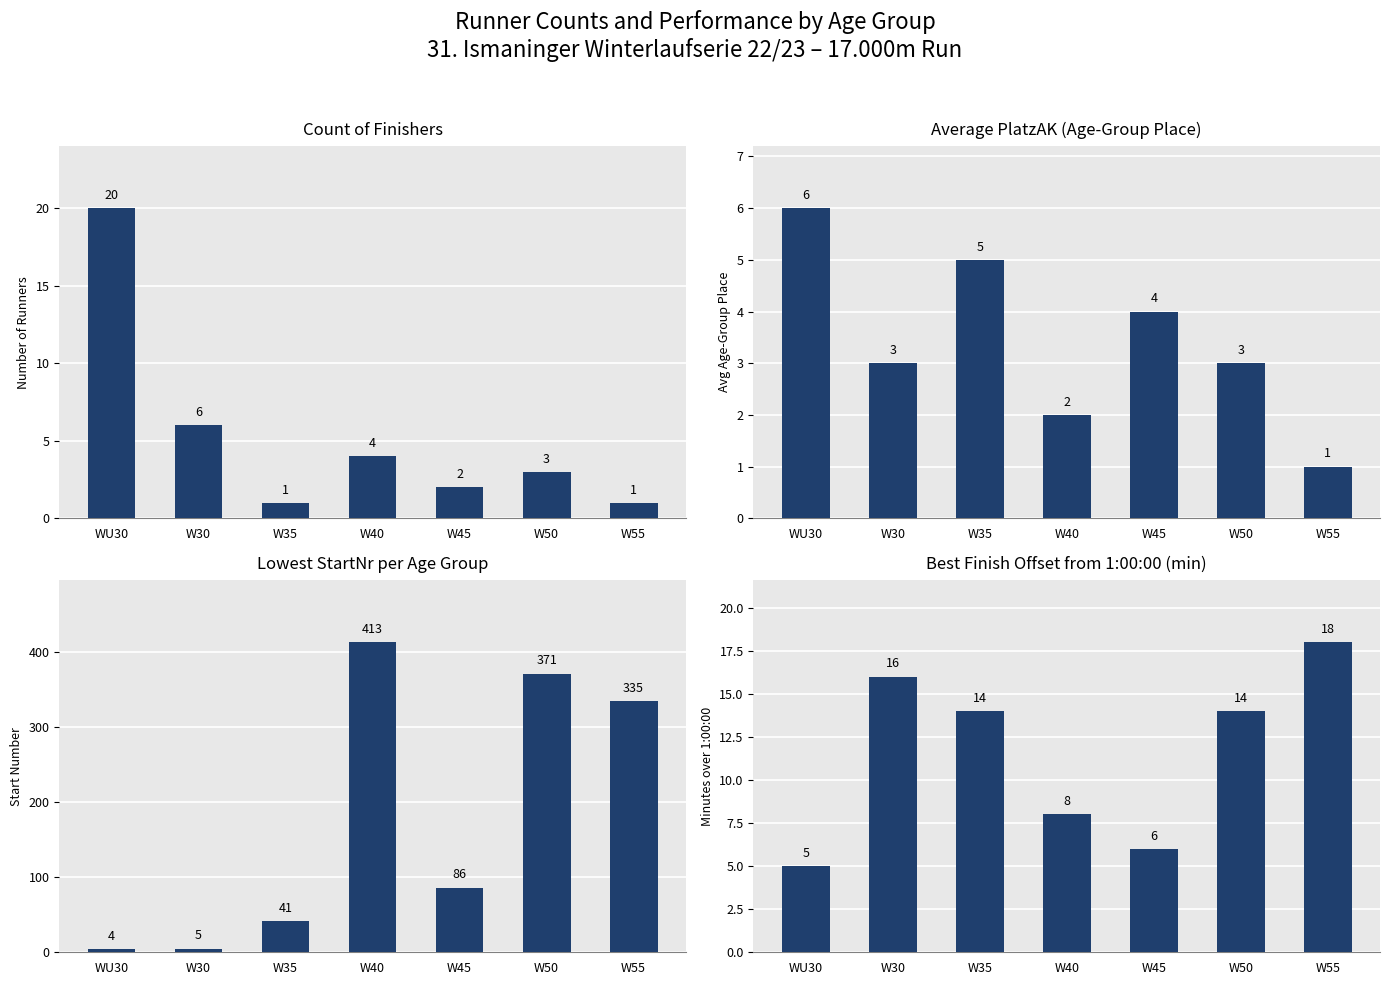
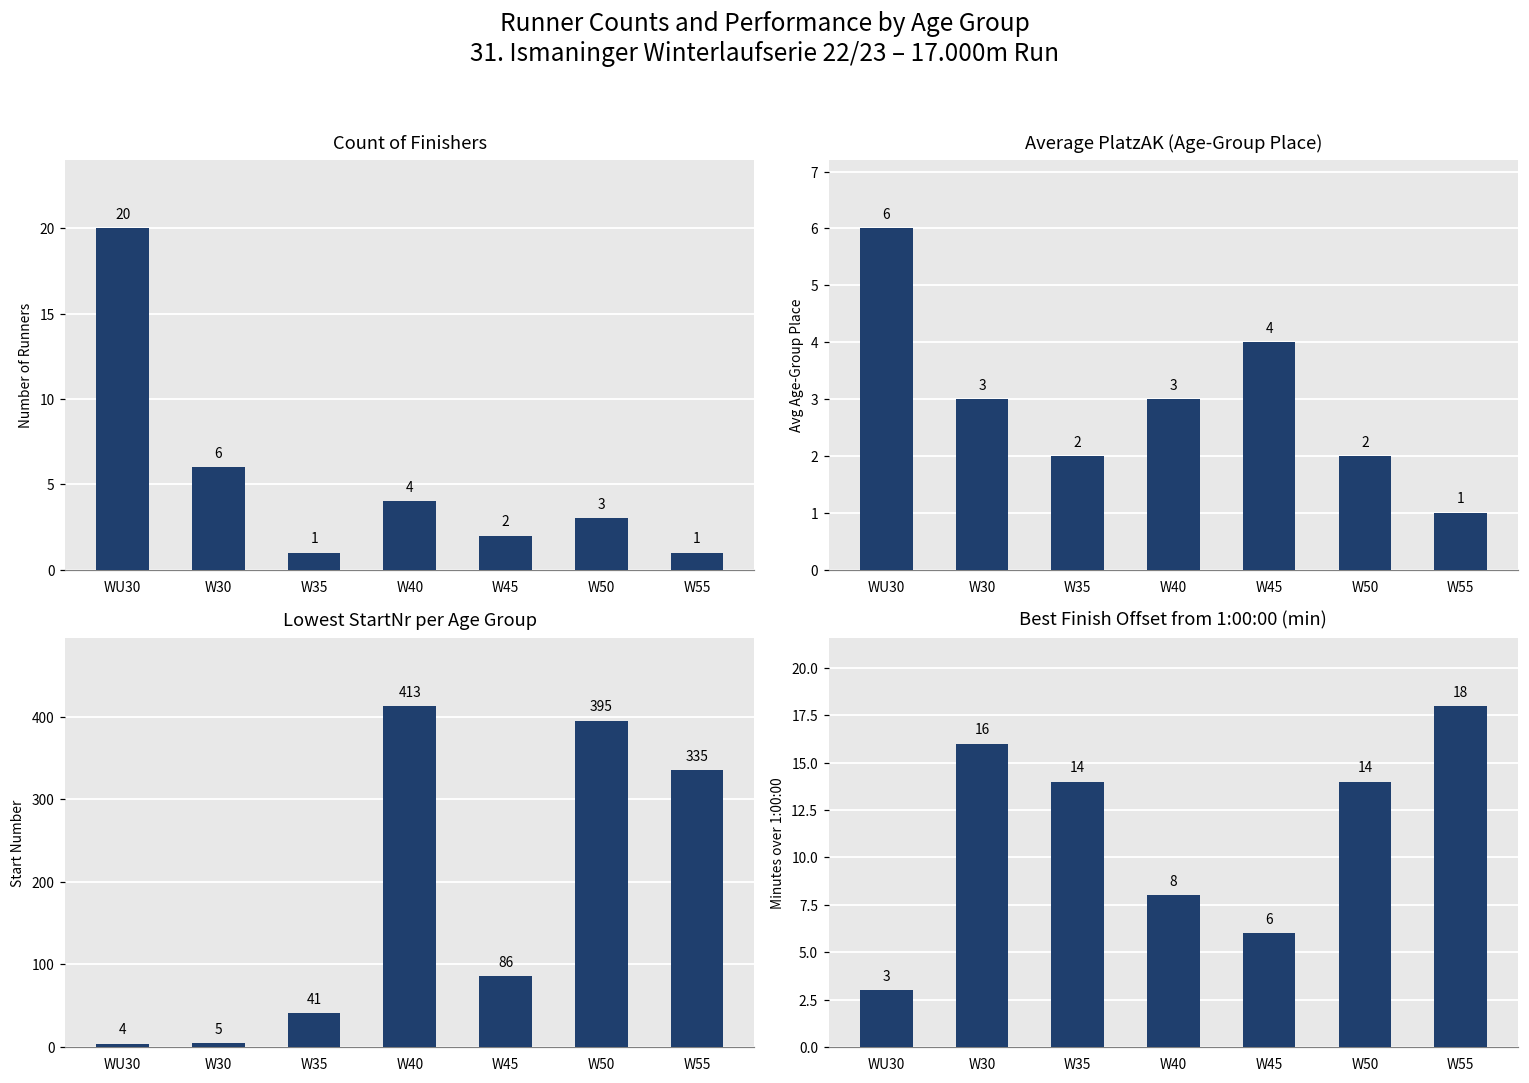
  {
    "Count of Finishers": {
      "WU30": 20,
      "W30": 6,
      "W35": 1,
      "W40": 4,
      "W45": 2,
      "W50": 3,
      "W55": 1
    },
    "Average PlatzAK (Age-Group Place)": {
      "WU30": 6,
      "W30": 3,
-     "W35": 5,
-     "W40": 2,
+     "W35": 2,
+     "W40": 3,
      "W45": 4,
-     "W50": 3,
+     "W50": 2,
      "W55": 1
    },
    "Lowest StartNr per Age Group": {
      "WU30": 4,
      "W30": 5,
      "W35": 41,
      "W40": 413,
      "W45": 86,
-     "W50": 371,
+     "W50": 395,
      "W55": 335
    },
    "Best Finish Offset from 1:00:00 (min)": {
-     "WU30": 5,
+     "WU30": 3,
      "W30": 16,
      "W35": 14,
      "W40": 8,
      "W45": 6,
      "W50": 14,
      "W55": 18
    }
  }
